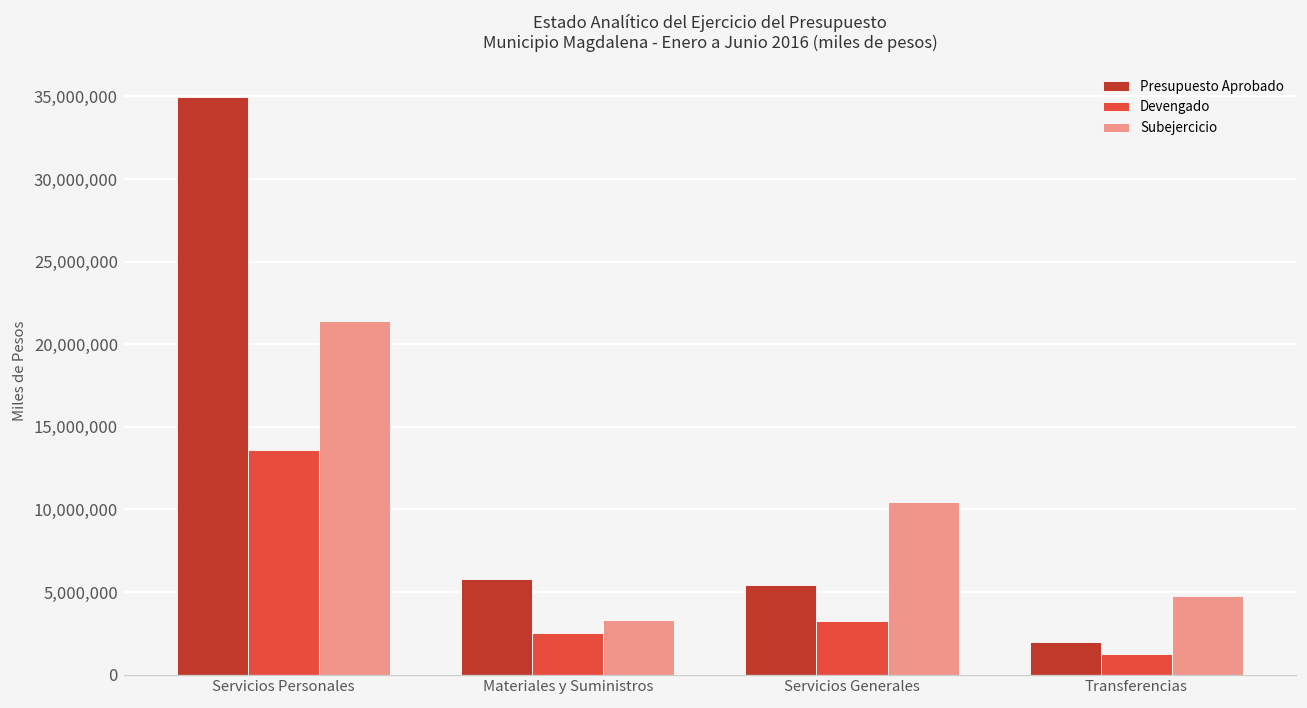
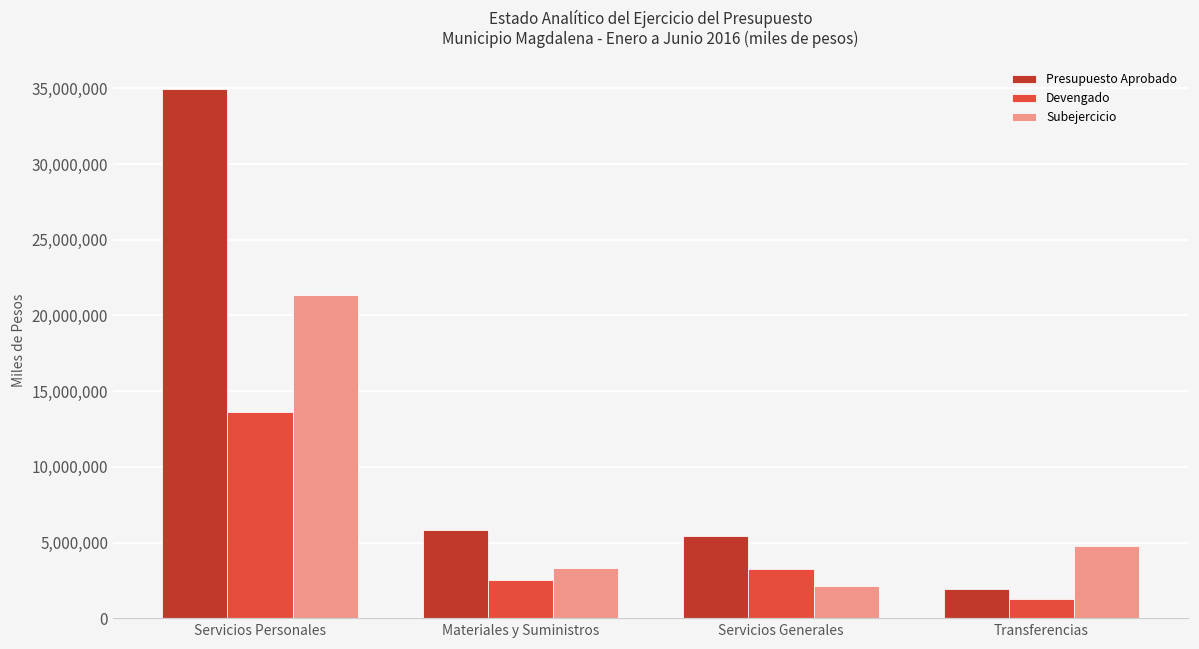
  {
    "Subejercicio": {
      "Servicios Personales": "21,400,000",
      "Materiales y Suministros": "3,300,000",
-     "Servicios Generales": "10,500,000",
+     "Servicios Generales": "2,200,000",
      "Transferencias": "4,800,000"
    }
  }
